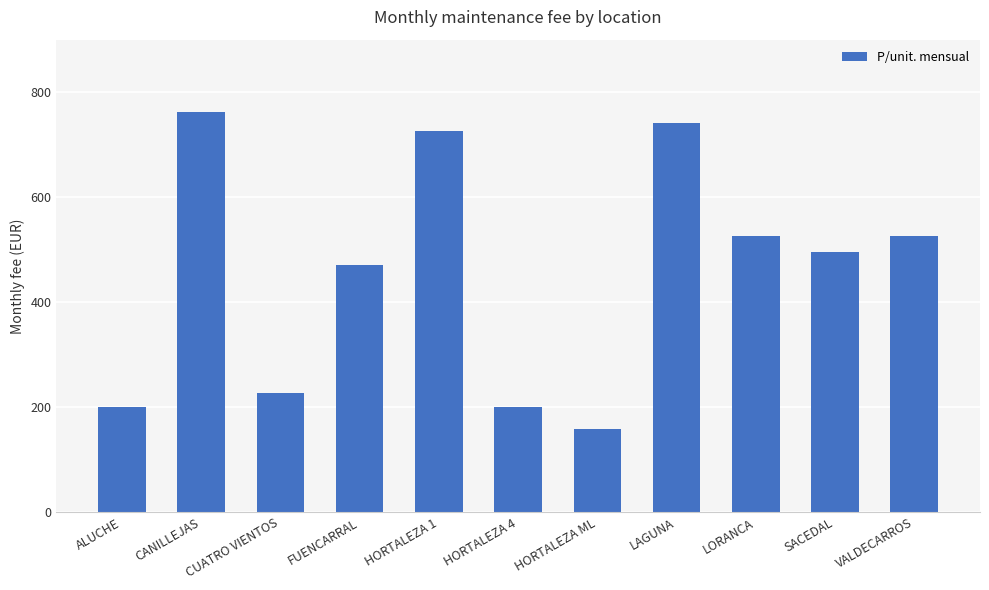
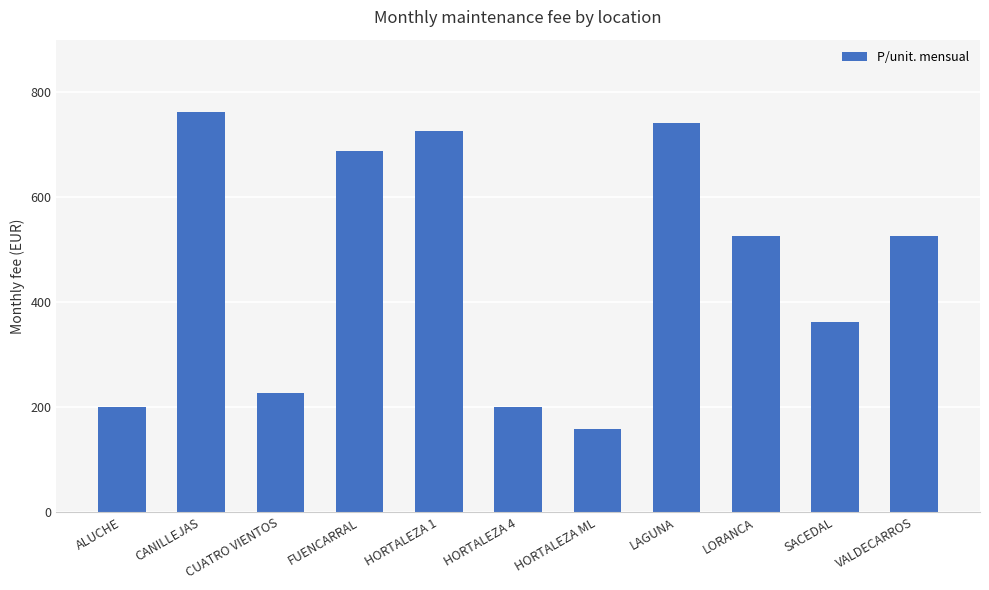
  {
    "ALUCHE": 200,
    "CANILLEJAS": 760,
    "CUATRO VIENTOS": 230,
-   "FUENCARRAL": 470,
+   "FUENCARRAL": 690,
    "HORTALEZA 1": 730,
    "HORTALEZA 4": 200,
    "HORTALEZA ML": 160,
    "LAGUNA": 740,
    "LORANCA": 530,
-   "SACEDAL": 500,
+   "SACEDAL": 360,
    "VALDECARROS": 530
  }
